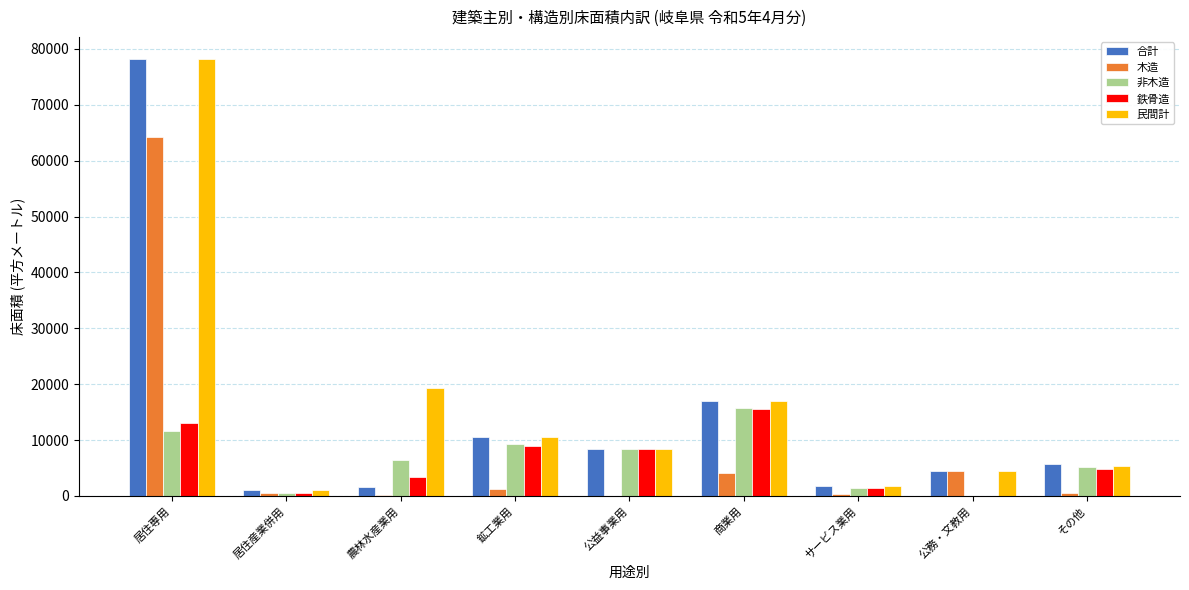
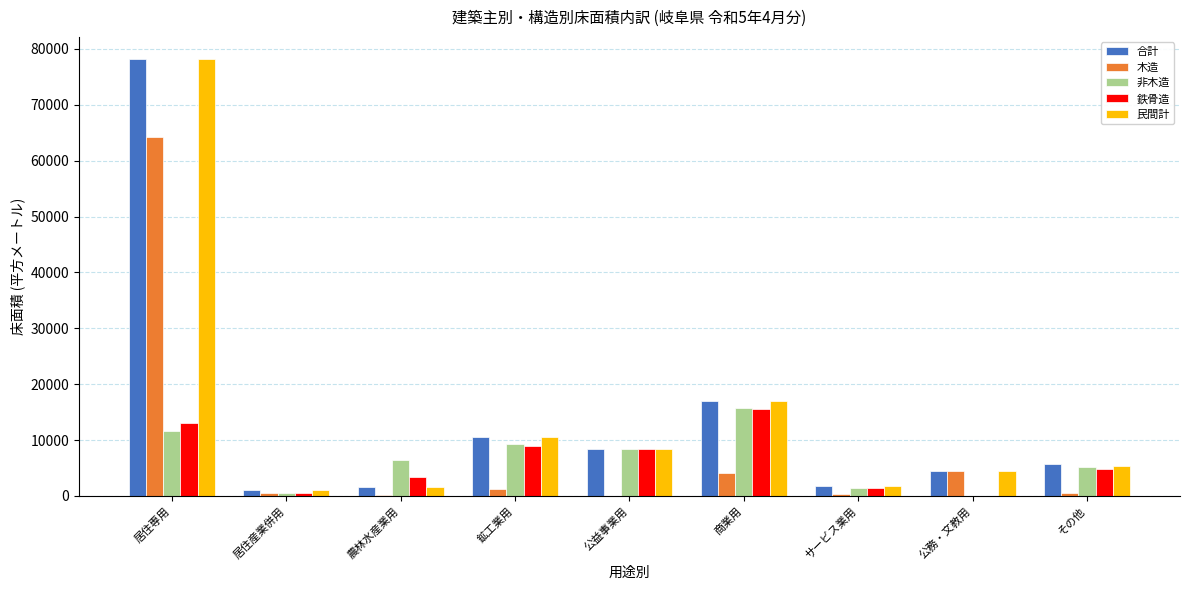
  {
    "合計": {
      "居住専用": 78000,
      "居住産業併用": 1000,
      "農林水産業用": 2000,
      "鉱工業用": 10000,
      "公益事業用": 8000,
      "商業用": 17000,
      "サービス業用": 2000,
      "公務・文教用": 4000,
      "その他": 6000
    },
    "木造": {
      "居住専用": 64000,
      "居住産業併用": 1000,
      "鉱工業用": 1000,
      "公益事業用": 0,
      "商業用": 4000,
      "公務・文教用": 4000,
      "その他": 0
    },
    "非木造": {
      "居住専用": 12000,
      "居住産業併用": 1000,
      "農林水産業用": 6000,
      "鉱工業用": 9000,
      "公益事業用": 8000,
      "商業用": 16000,
      "サービス業用": 1000,
      "その他": 5000
    },
    "鉄骨造": {
      "居住専用": 13000,
      "居住産業併用": 1000,
      "農林水産業用": 3000,
      "鉱工業用": 9000,
      "公益事業用": 8000,
      "商業用": 16000,
      "サービス業用": 1000,
      "その他": 5000
    },
    "民間計": {
      "居住専用": 78000,
      "居住産業併用": 1000,
-     "農林水産業用": 19000,
+     "農林水産業用": 2000,
      "鉱工業用": 10000,
      "公益事業用": 8000,
      "商業用": 17000,
      "サービス業用": 2000,
      "公務・文教用": 4000,
      "その他": 5000
    }
  }
